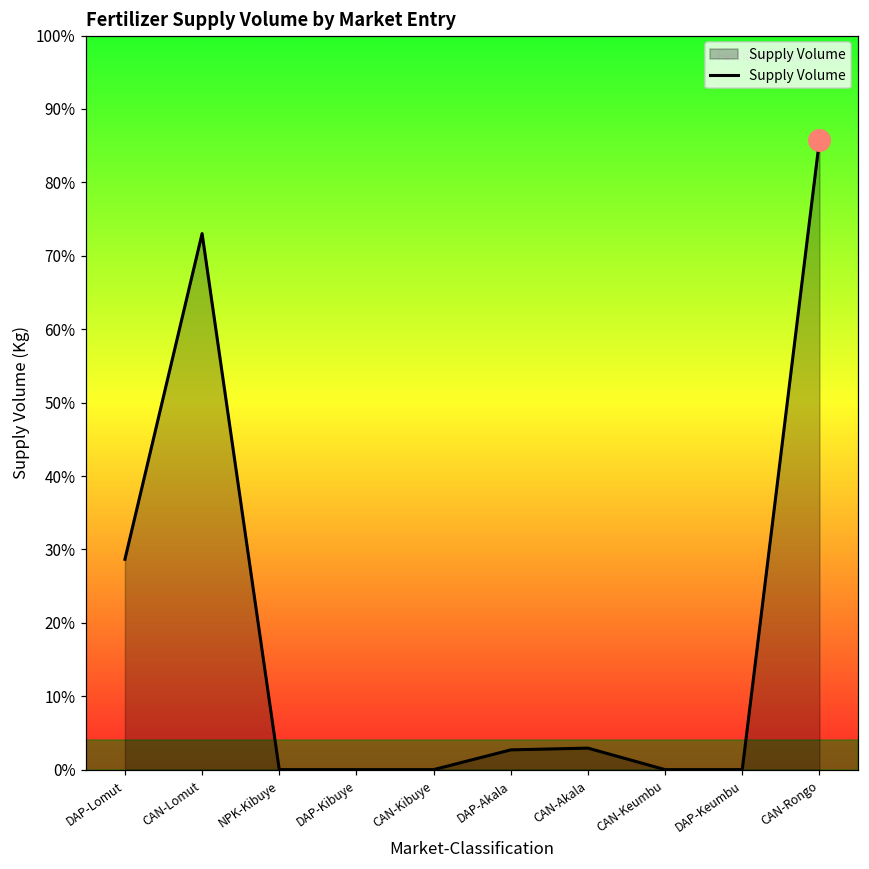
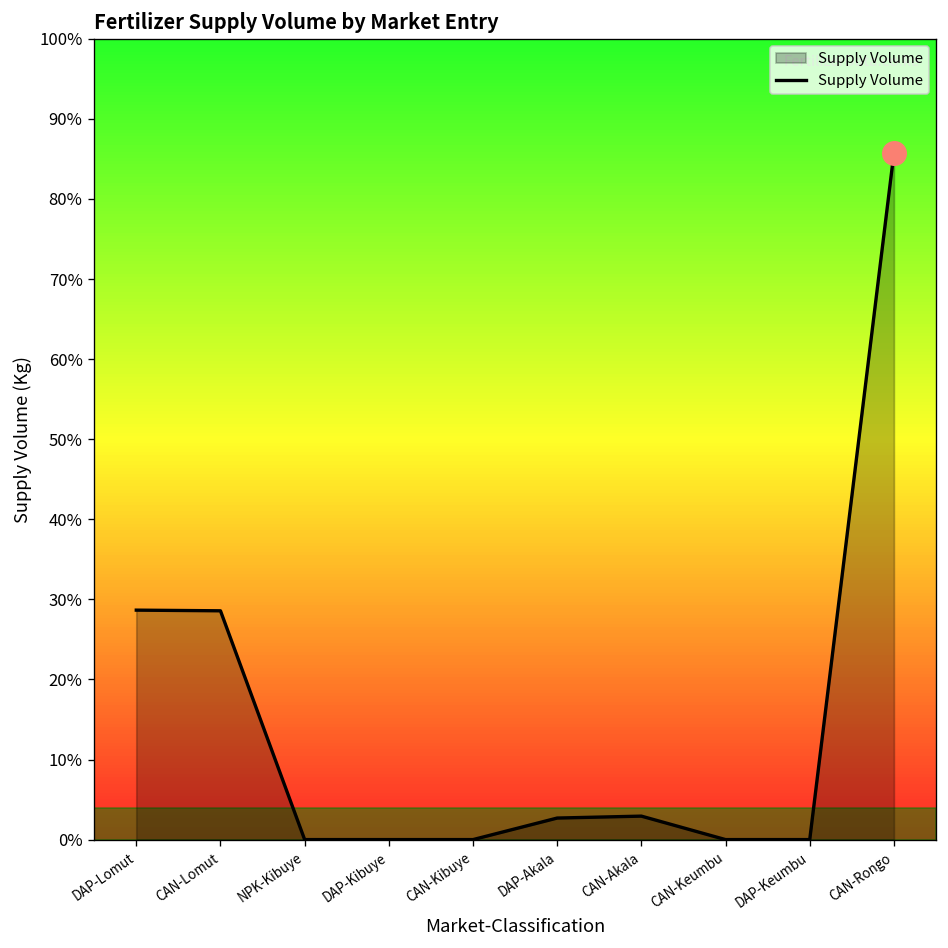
  {
    "Supply Volume": {
      "DAP-Lomut": "29%",
-     "CAN-Lomut": "73%"
+     "CAN-Lomut": "29%"
    }
  }
